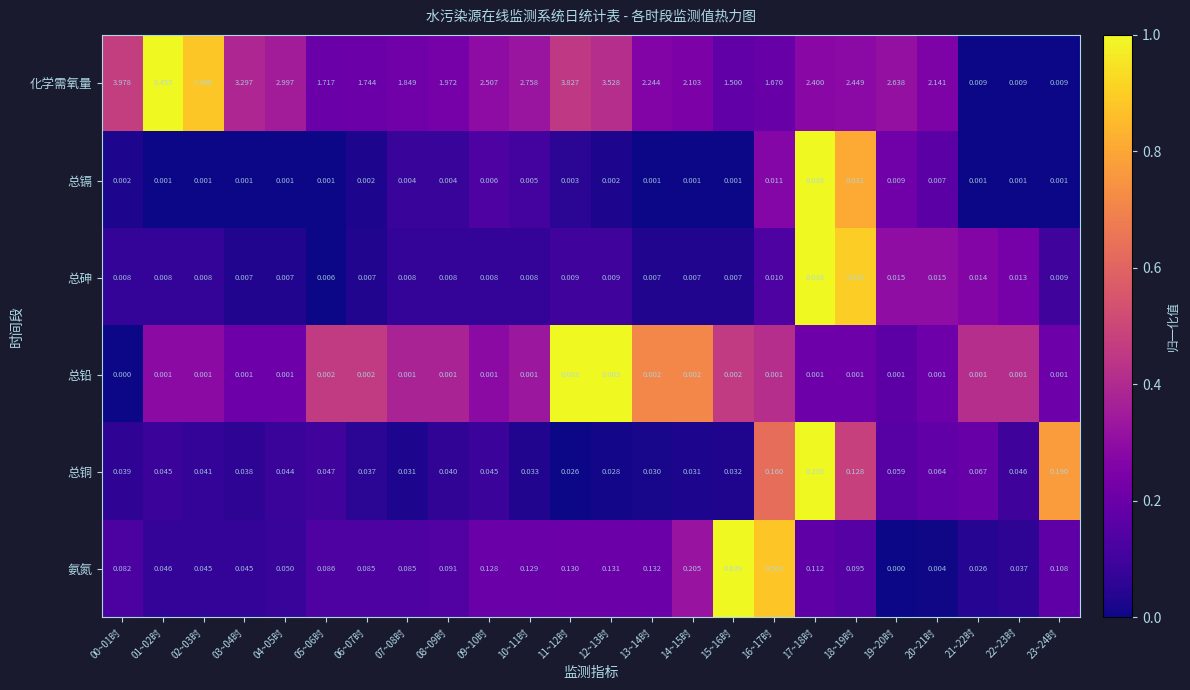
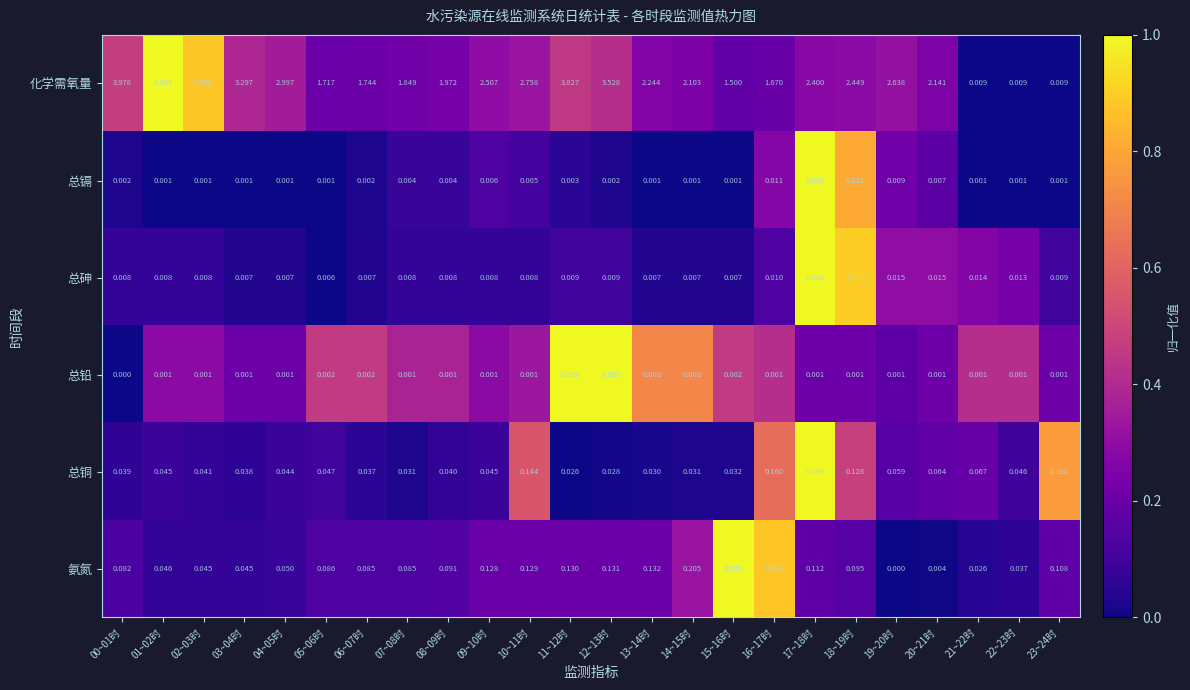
  {
    "化学需氧量": {
      "00~01时": 3.978,
      "01~02时": 8.455,
      "02~03时": 7.466,
      "03~04时": 3.297,
      "04~05时": 2.997,
      "05~06时": 1.717,
      "06~07时": 1.744,
      "07~08时": 1.849,
      "08~09时": 1.972,
      "09~10时": 2.507,
      "10~11时": 2.758,
      "11~12时": 3.827,
      "12~13时": 3.528,
      "13~14时": 2.244,
      "14~15时": 2.103,
      "15~16时": 1.500,
      "16~17时": 1.670,
      "17~18时": 2.400,
      "18~19时": 2.449,
      "19~20时": 2.638,
      "20~21时": 2.141,
      "21~22时": 0.009,
      "22~23时": 0.009,
      "23~24时": 0.009
    },
    "总镉": {
      "00~01时": 0.002,
      "01~02时": 0.001,
      "02~03时": 0.001,
      "03~04时": 0.001,
      "04~05时": 0.001,
      "05~06时": 0.001,
      "06~07时": 0.002,
      "07~08时": 0.004,
      "08~09时": 0.004,
      "09~10时": 0.006,
      "10~11时": 0.005,
      "11~12时": 0.003,
      "12~13时": 0.002,
      "13~14时": 0.001,
      "14~15时": 0.001,
      "15~16时": 0.001,
      "16~17时": 0.011,
      "17~18时": 0.038,
      "18~19时": 0.031,
      "19~20时": 0.009,
      "20~21时": 0.007,
      "21~22时": 0.001,
      "22~23时": 0.001,
      "23~24时": 0.001
    },
    "总砷": {
      "00~01时": 0.008,
      "01~02时": 0.008,
      "02~03时": 0.008,
      "03~04时": 0.007,
      "04~05时": 0.007,
      "05~06时": 0.006,
      "06~07时": 0.007,
      "07~08时": 0.008,
      "08~09时": 0.008,
      "09~10时": 0.008,
      "10~11时": 0.008,
      "11~12时": 0.009,
      "12~13时": 0.009,
      "13~14时": 0.007,
      "14~15时": 0.007,
      "15~16时": 0.007,
      "16~17时": 0.010,
      "17~18时": 0.036,
      "18~19时": 0.033,
      "19~20时": 0.015,
      "20~21时": 0.015,
      "21~22时": 0.014,
      "22~23时": 0.013,
      "23~24时": 0.009
    },
    "总铅": {
      "00~01时": 0.000,
      "01~02时": 0.001,
      "02~03时": 0.001,
      "03~04时": 0.001,
      "04~05时": 0.001,
      "05~06时": 0.002,
      "06~07时": 0.002,
      "07~08时": 0.001,
      "08~09时": 0.001,
      "09~10时": 0.001,
      "10~11时": 0.001,
      "11~12时": 0.003,
      "12~13时": 0.003,
      "13~14时": 0.002,
      "14~15时": 0.002,
      "15~16时": 0.002,
      "16~17时": 0.001,
      "17~18时": 0.001,
      "18~19时": 0.001,
      "19~20时": 0.001,
      "20~21时": 0.001,
      "21~22时": 0.001,
      "22~23时": 0.001,
      "23~24时": 0.001
    },
    "总铜": {
      "00~01时": 0.039,
      "01~02时": 0.045,
      "02~03时": 0.041,
      "03~04时": 0.038,
      "04~05时": 0.044,
      "05~06时": 0.047,
      "06~07时": 0.037,
      "07~08时": 0.031,
      "08~09时": 0.040,
      "09~10时": 0.045,
-     "10~11时": 0.033,
+     "10~11时": 0.144,
      "11~12时": 0.026,
      "12~13时": 0.028,
      "13~14时": 0.030,
      "14~15时": 0.031,
      "15~16时": 0.032,
      "16~17时": 0.160,
      "17~18时": 0.239,
      "18~19时": 0.128,
      "19~20时": 0.059,
      "20~21时": 0.064,
      "21~22时": 0.067,
      "22~23时": 0.046,
      "23~24时": 0.190
    },
    "氨氮": {
      "00~01时": 0.082,
      "01~02时": 0.046,
      "02~03时": 0.045,
      "03~04时": 0.045,
      "04~05时": 0.050,
      "05~06时": 0.086,
      "06~07时": 0.085,
      "07~08时": 0.085,
      "08~09时": 0.091,
      "09~10时": 0.128,
      "10~11时": 0.129,
      "11~12时": 0.130,
      "12~13时": 0.131,
      "13~14时": 0.132,
      "14~15时": 0.205,
      "15~16时": 0.639,
      "16~17时": 0.563,
      "17~18时": 0.112,
      "18~19时": 0.095,
      "19~20时": 0.000,
      "20~21时": 0.004,
      "21~22时": 0.026,
      "22~23时": 0.037,
      "23~24时": 0.108
    }
  }
